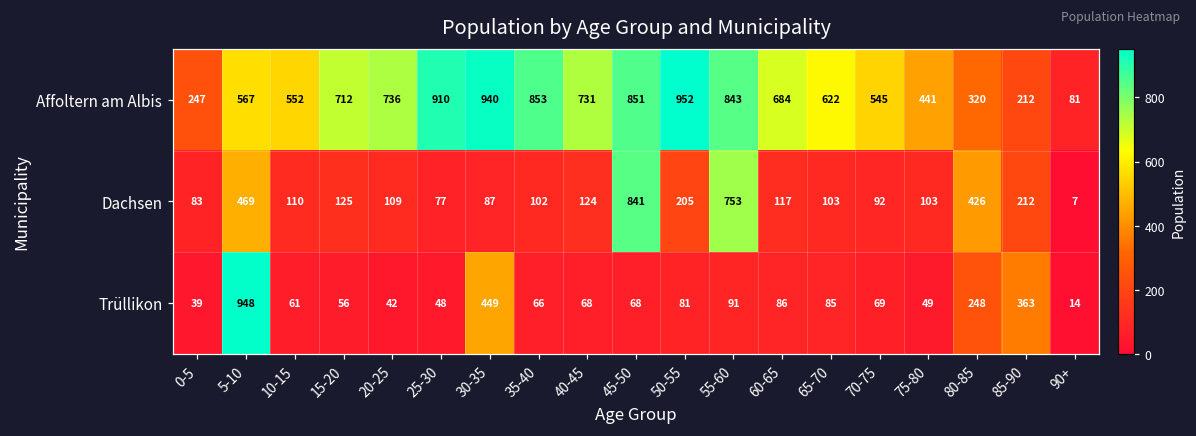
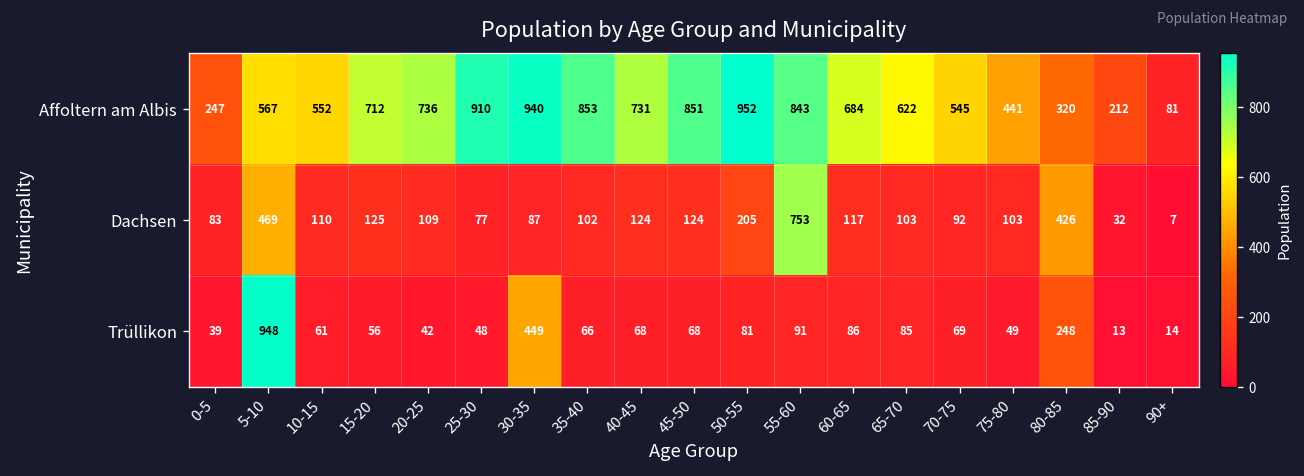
  {
    "Affoltern am Albis": {
      "0-5": 247,
      "5-10": 567,
      "10-15": 552,
      "15-20": 712,
      "20-25": 736,
      "25-30": 910,
      "30-35": 940,
      "35-40": 853,
      "40-45": 731,
      "45-50": 851,
      "50-55": 952,
      "55-60": 843,
      "60-65": 684,
      "65-70": 622,
      "70-75": 545,
      "75-80": 441,
      "80-85": 320,
      "85-90": 212,
      "90+": 81
    },
    "Dachsen": {
      "0-5": 83,
      "5-10": 469,
      "10-15": 110,
      "15-20": 125,
      "20-25": 109,
      "25-30": 77,
      "30-35": 87,
      "35-40": 102,
      "40-45": 124,
-     "45-50": 841,
+     "45-50": 124,
      "50-55": 205,
      "55-60": 753,
      "60-65": 117,
      "65-70": 103,
      "70-75": 92,
      "75-80": 103,
      "80-85": 426,
-     "85-90": 212,
+     "85-90": 32,
      "90+": 7
    },
    "Trüllikon": {
      "0-5": 39,
      "5-10": 948,
      "10-15": 61,
      "15-20": 56,
      "20-25": 42,
      "25-30": 48,
      "30-35": 449,
      "35-40": 66,
      "40-45": 68,
      "45-50": 68,
      "50-55": 81,
      "55-60": 91,
      "60-65": 86,
      "65-70": 85,
      "70-75": 69,
      "75-80": 49,
      "80-85": 248,
-     "85-90": 363,
+     "85-90": 13,
      "90+": 14
    }
  }
